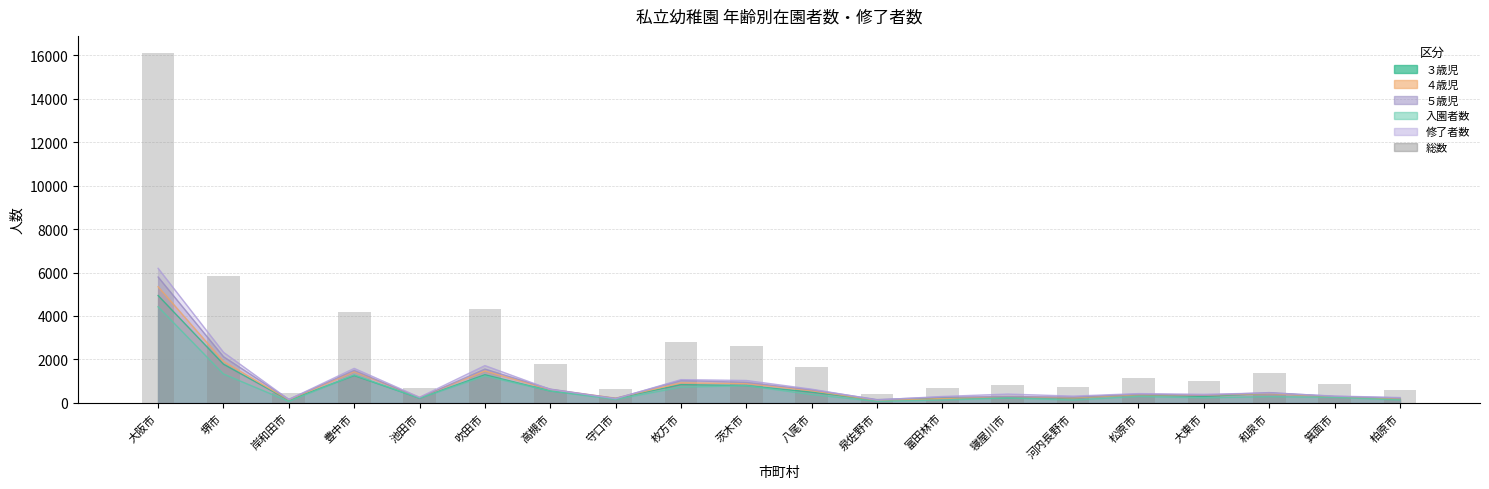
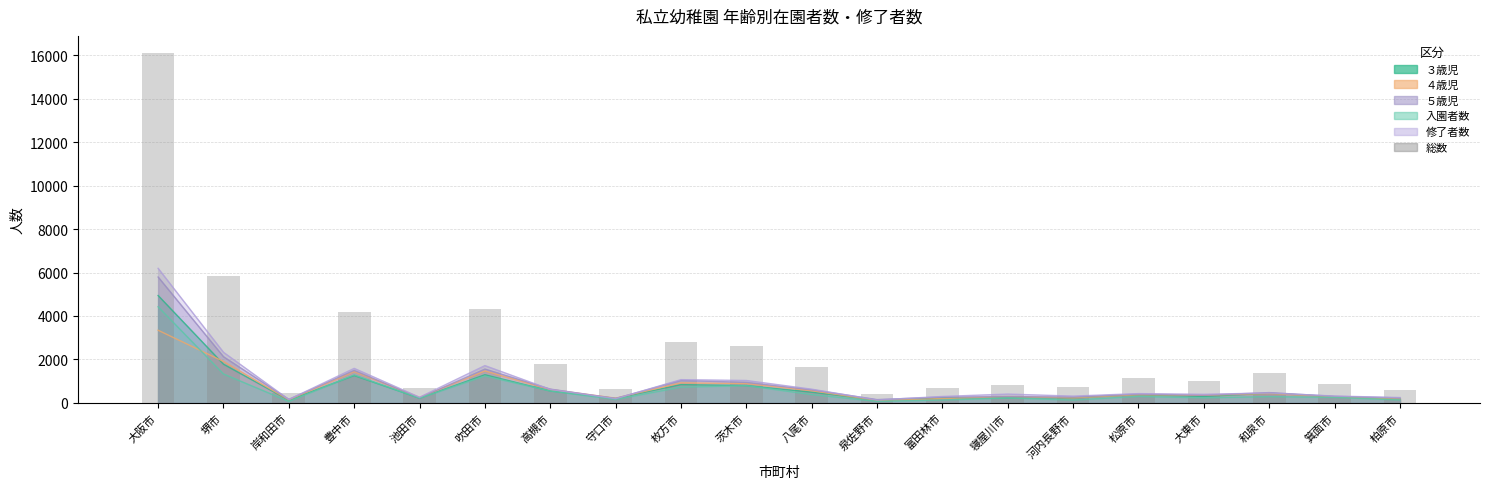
  {
    "４歳児": {
-     "大阪市": 5300,
+     "大阪市": 3300,
      "堺市": 1900
    }
  }
